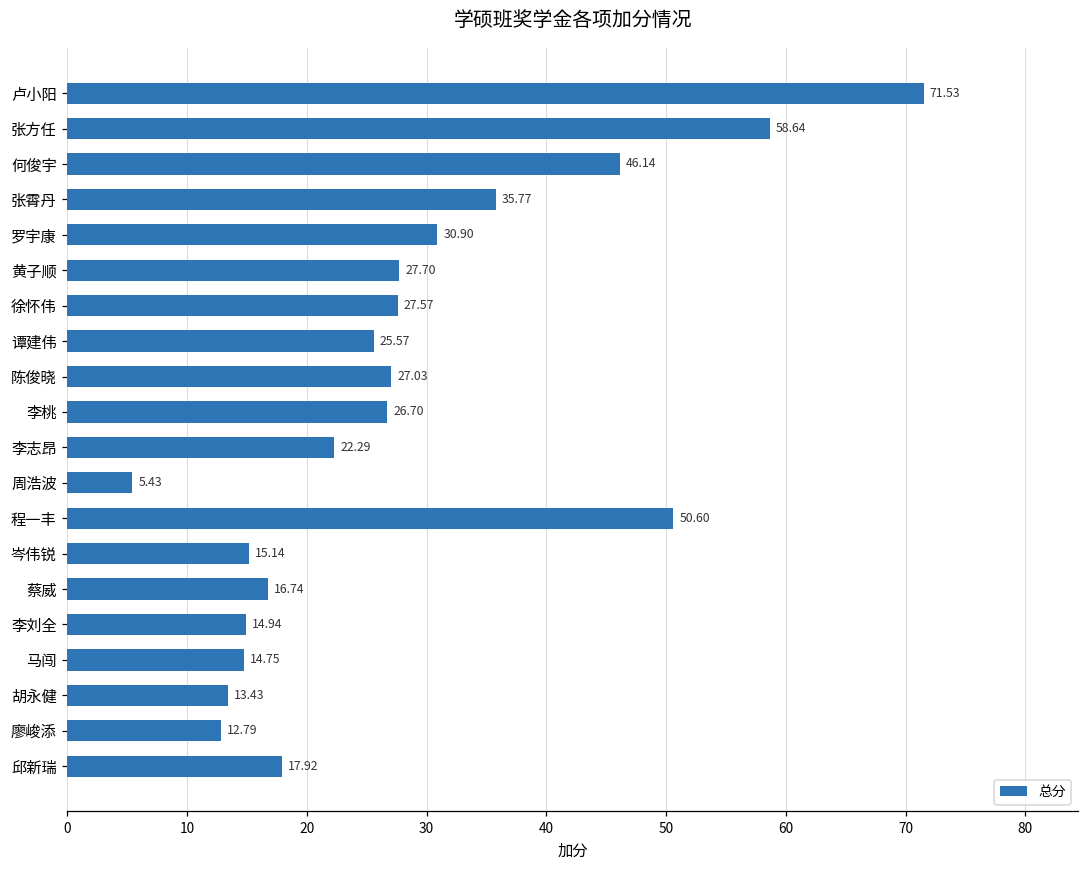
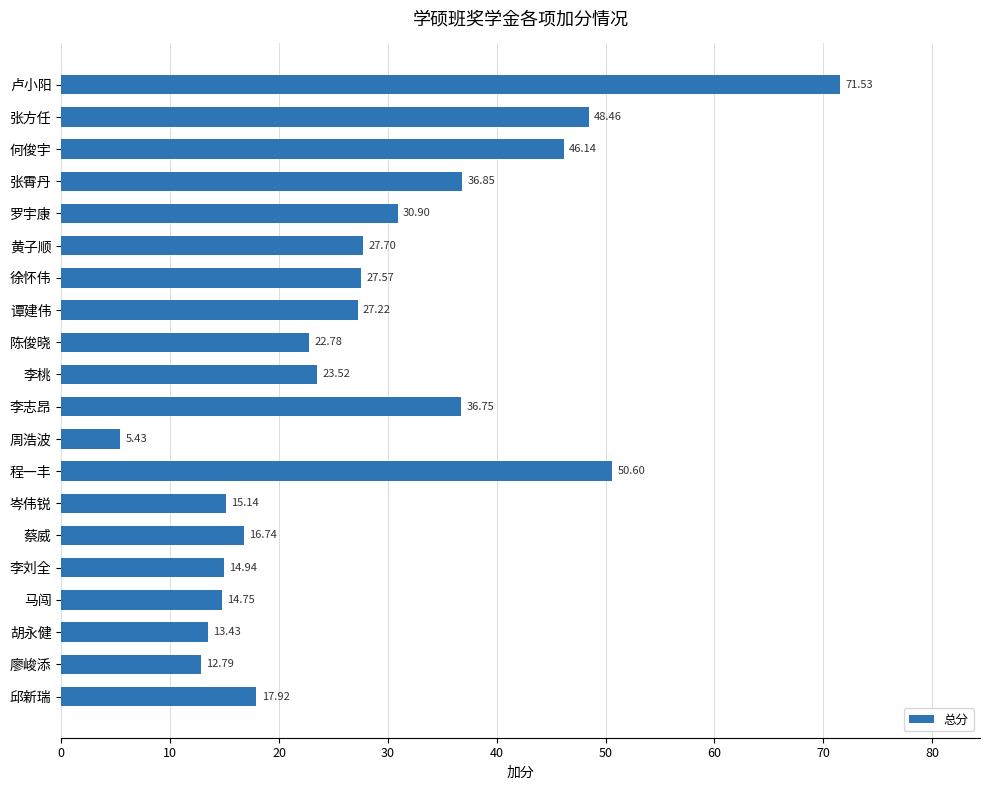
  {
    "卢小阳": 71.53,
-   "张方任": 58.64,
+   "张方任": 48.46,
    "何俊宇": 46.14,
-   "张霄丹": 35.77,
+   "张霄丹": 36.85,
    "罗宇康": 30.90,
    "黄子顺": 27.70,
    "徐怀伟": 27.57,
-   "谭建伟": 25.57,
-   "陈俊晓": 27.03,
-   "李桃": 26.70,
-   "李志昂": 22.29,
+   "谭建伟": 27.22,
+   "陈俊晓": 22.78,
+   "李桃": 23.52,
+   "李志昂": 36.75,
    "周浩波": 5.43,
    "程一丰": 50.60,
    "岑伟锐": 15.14,
    "蔡威": 16.74,
    "李刘全": 14.94,
    "马闯": 14.75,
    "胡永健": 13.43,
    "廖峻添": 12.79,
    "邱新瑞": 17.92
  }
